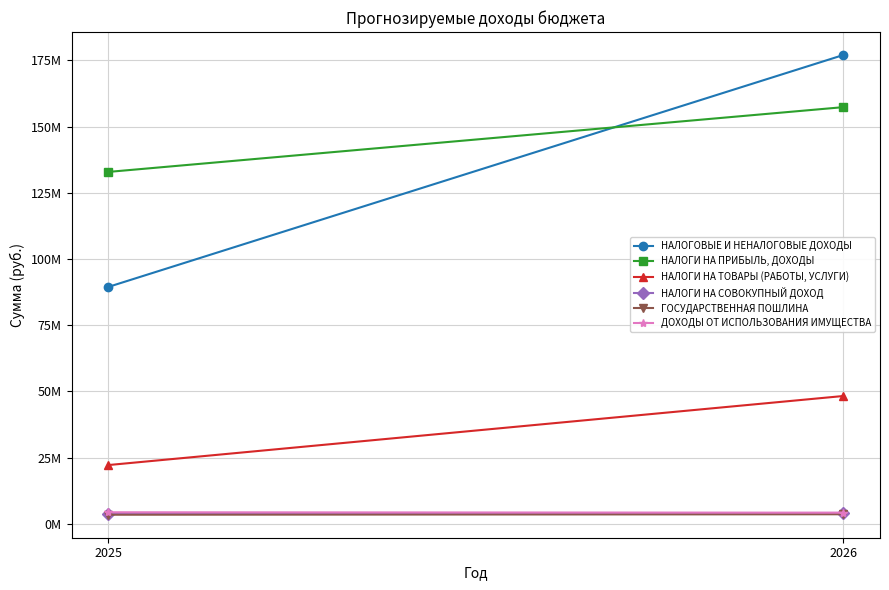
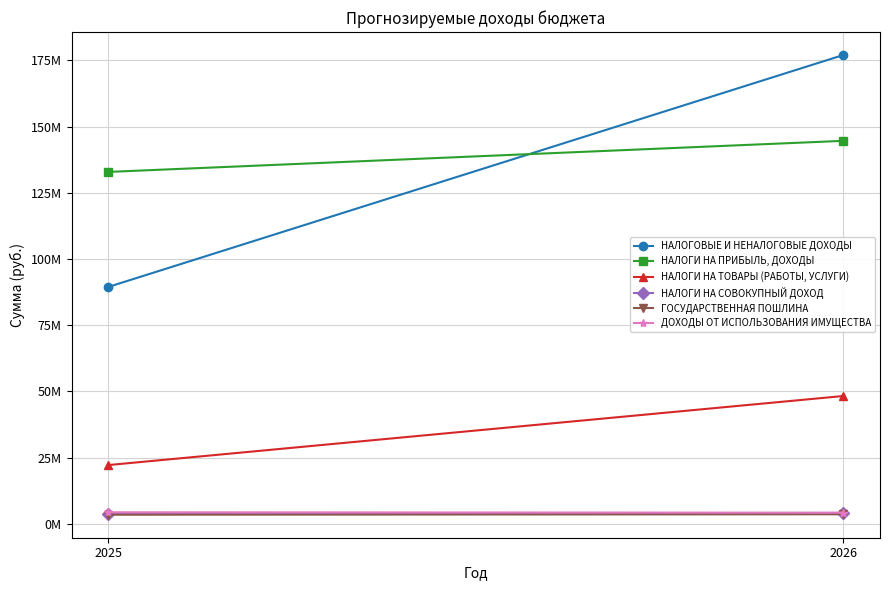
  {
    "НАЛОГОВЫЕ И НЕНАЛОГОВЫЕ ДОХОДЫ": {
      "2025": 89000000,
      "2026": 177000000
    },
    "НАЛОГИ НА ПРИБЫЛЬ, ДОХОДЫ": {
      "2025": 133000000,
-     "2026": 157000000
+     "2026": 145000000
    },
    "НАЛОГИ НА ТОВАРЫ (РАБОТЫ, УСЛУГИ)": {
      "2025": 22000000,
      "2026": 48000000
    }
  }
